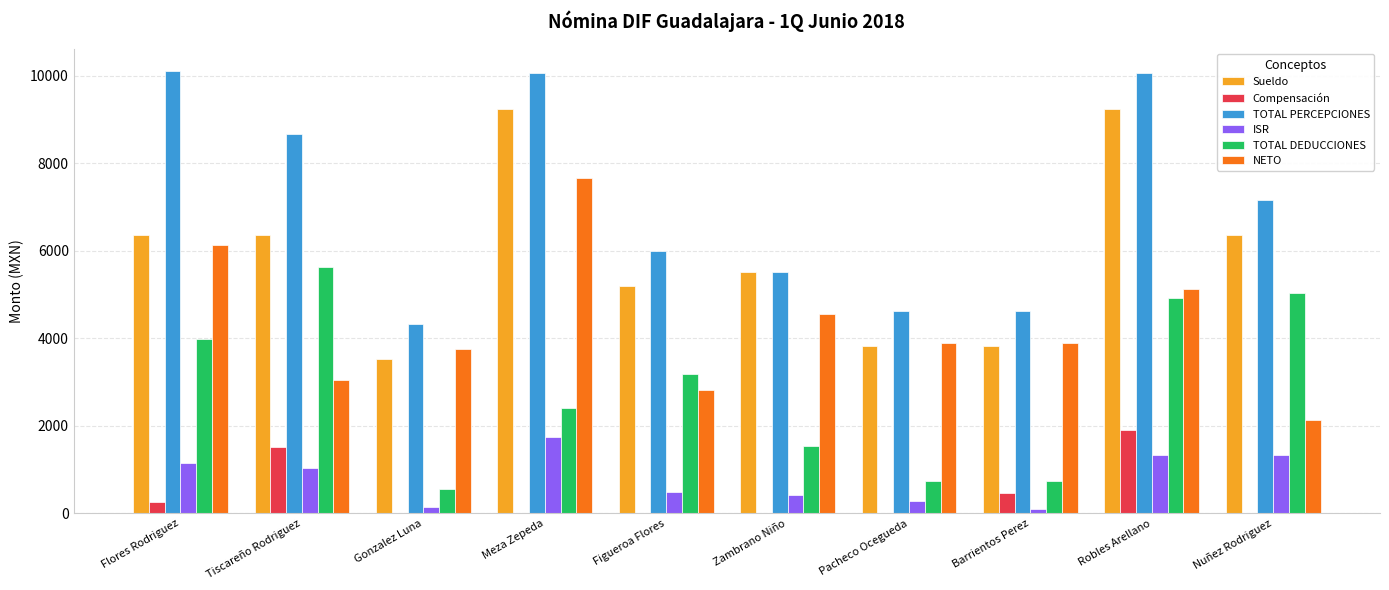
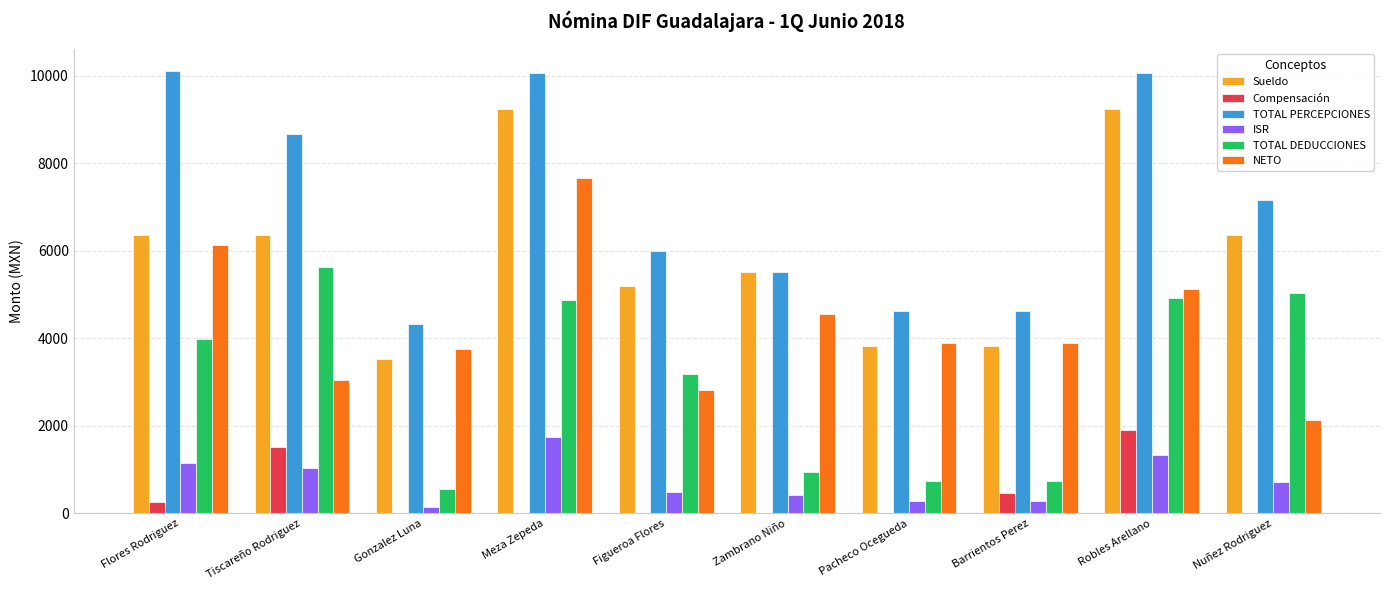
  {
    "Compensación": {
      "Flores Rodriguez": 300,
      "Tiscareño Rodriguez": 1500,
      "Gonzalez Luna": 0,
      "Meza Zepeda": 0,
      "Figueroa Flores": 0,
      "Zambrano Niño": 0,
      "Pacheco Ocegueda": 0,
      "Barrientos Perez": 500,
      "Robles Arellano": 1900,
      "Nuñez Rodriguez": 0
    },
    "TOTAL PERCEPCIONES": {
      "Flores Rodriguez": 10100,
      "Tiscareño Rodriguez": 8700,
      "Gonzalez Luna": 4300,
      "Meza Zepeda": 10100,
      "Figueroa Flores": 6000,
      "Zambrano Niño": 5500,
      "Pacheco Ocegueda": 4600,
      "Barrientos Perez": 4600,
      "Robles Arellano": 10100,
      "Nuñez Rodriguez": 7200
    },
    "ISR": {
      "Flores Rodriguez": 1100,
      "Tiscareño Rodriguez": 1000,
      "Gonzalez Luna": 200,
      "Meza Zepeda": 1800,
      "Figueroa Flores": 500,
      "Zambrano Niño": 400,
      "Pacheco Ocegueda": 300,
-     "Barrientos Perez": 100,
+     "Barrientos Perez": 300,
      "Robles Arellano": 1300,
-     "Nuñez Rodriguez": 1300
+     "Nuñez Rodriguez": 700
    },
    "TOTAL DEDUCCIONES": {
      "Flores Rodriguez": 4000,
      "Tiscareño Rodriguez": 5600,
      "Gonzalez Luna": 600,
-     "Meza Zepeda": 2400,
+     "Meza Zepeda": 4900,
      "Figueroa Flores": 3200,
-     "Zambrano Niño": 1500,
+     "Zambrano Niño": 1000,
      "Pacheco Ocegueda": 700,
      "Barrientos Perez": 700,
      "Robles Arellano": 4900,
      "Nuñez Rodriguez": 5000
    }
  }
